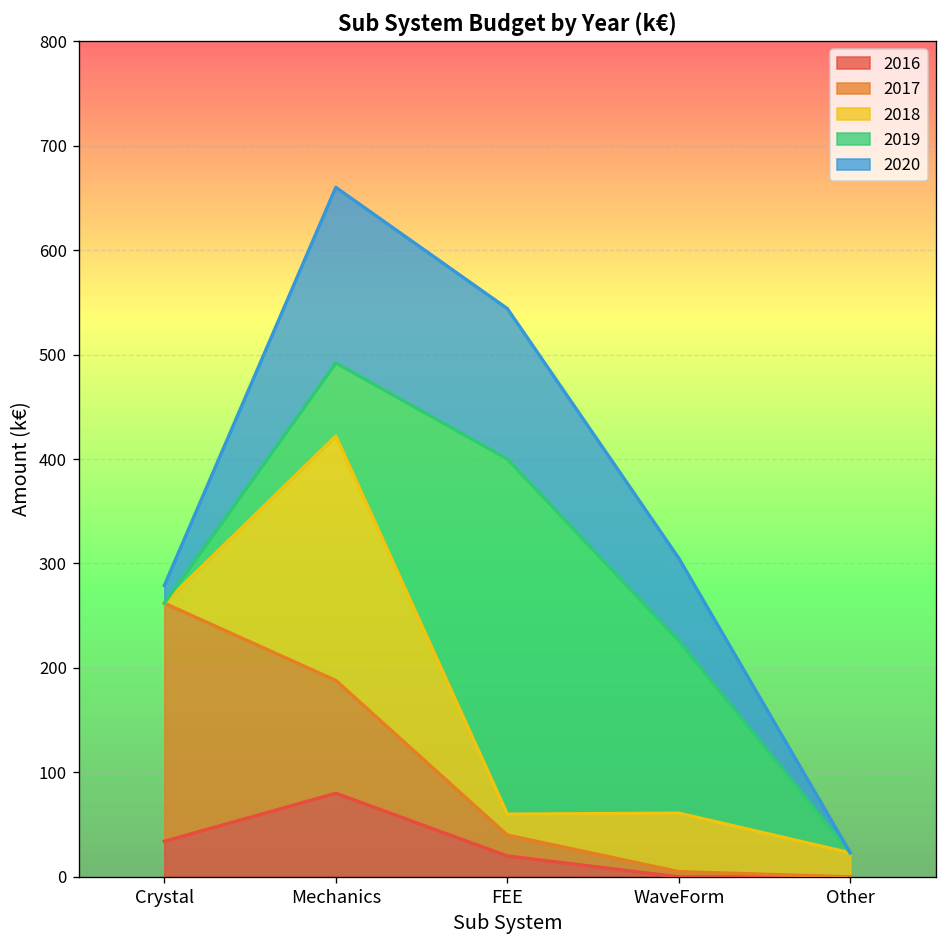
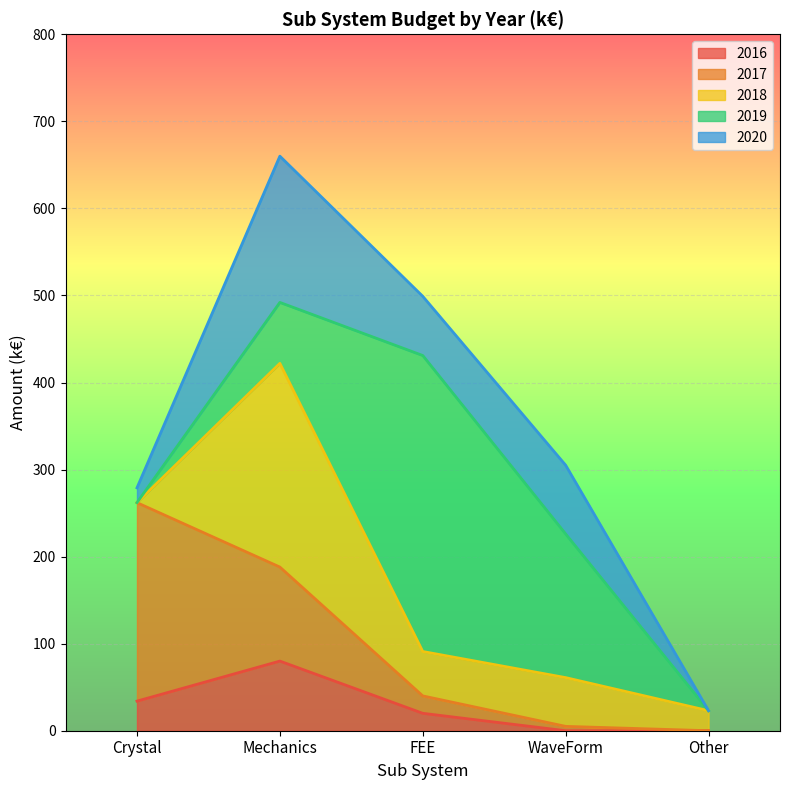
  {
    "2018": {
      "Mechanics": 230,
-     "FEE": 20,
+     "FEE": 50,
      "WaveForm": 60
    },
    "2019": {
      "Mechanics": 70,
      "FEE": 340,
      "WaveForm": 170
    },
    "2020": {
      "Crystal": 20,
      "Mechanics": 170,
-     "FEE": 140,
+     "FEE": 70,
      "WaveForm": 80
    }
  }
